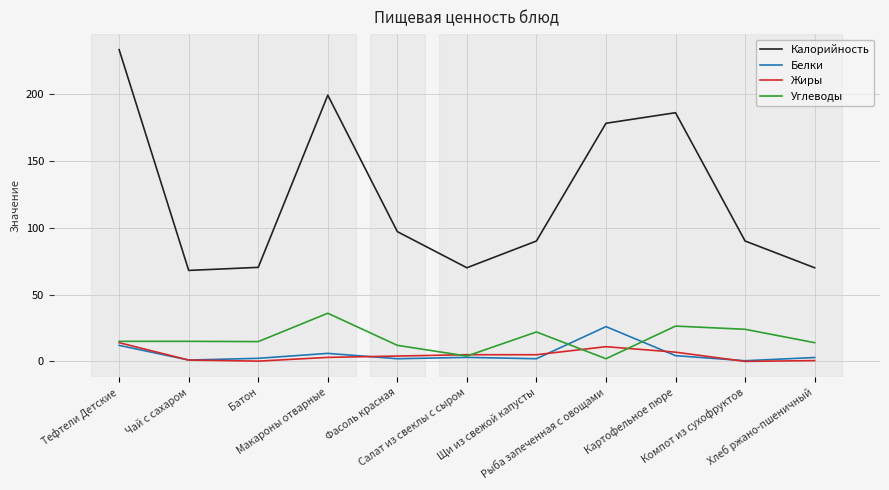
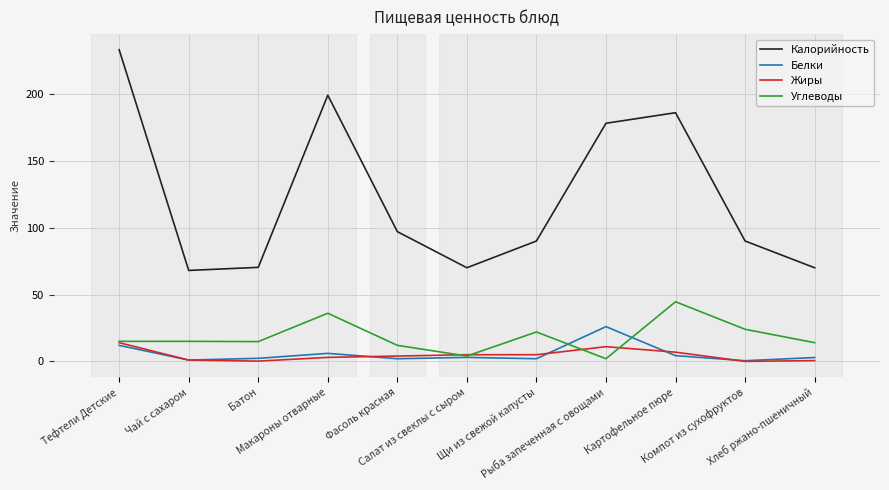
  {
    "Калорийность": {
      "Тефтели Детские": 233,
      "Чай с сахаром": 68,
      "Батон": 70,
      "Макароны отварные": 199,
      "Фасоль красная": 97,
      "Салат из свеклы с сыром": 70,
      "Щи из свежой капусты": 90,
      "Рыба запеченная с овощами": 178,
      "Картофельное пюре": 186,
      "Компот из сухофруктов": 90,
      "Хлеб ржано-пшеничный": 70
    },
    "Белки": {
      "Тефтели Детские": 12,
      "Батон": 2,
      "Макароны отварные": 6,
      "Фасоль красная": 2,
      "Щи из свежой капусты": 2,
      "Рыба запеченная с овощами": 26,
      "Картофельное пюре": 4,
      "Хлеб ржано-пшеничный": 3
    },
    "Жиры": {
      "Батон": 0,
      "Макароны отварные": 3,
      "Фасоль красная": 4,
      "Щи из свежой капусты": 5,
      "Рыба запеченная с овощами": 11,
      "Картофельное пюре": 7,
      "Хлеб ржано-пшеничный": 1
    },
    "Углеводы": {
      "Чай с сахаром": 15,
      "Батон": 15,
      "Макароны отварные": 36,
      "Фасоль красная": 12,
      "Щи из свежой капусты": 22,
      "Рыба запеченная с овощами": 2,
-     "Картофельное пюре": 26,
+     "Картофельное пюре": 45,
      "Компот из сухофруктов": 24,
      "Хлеб ржано-пшеничный": 14
    }
  }
